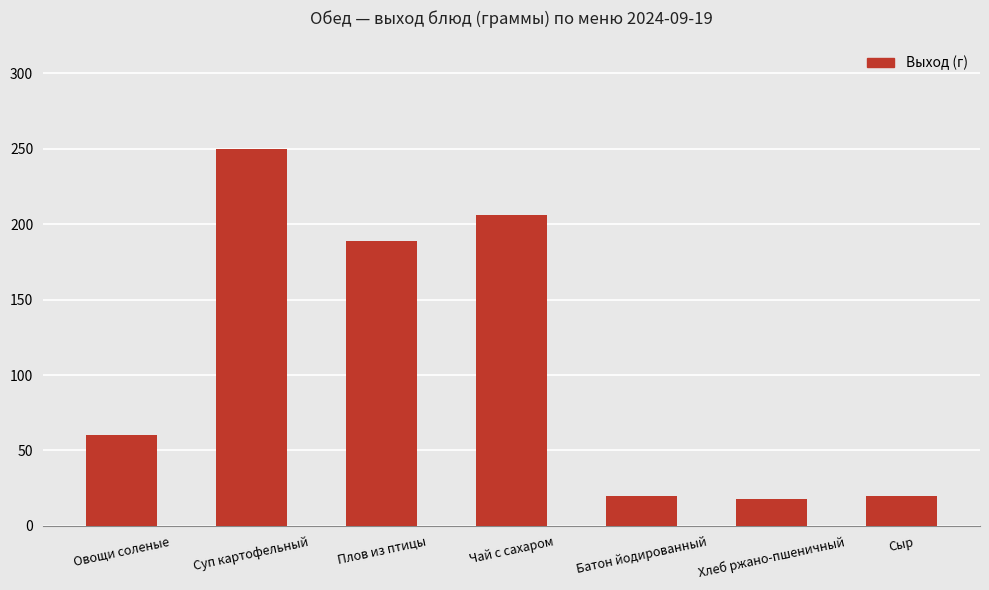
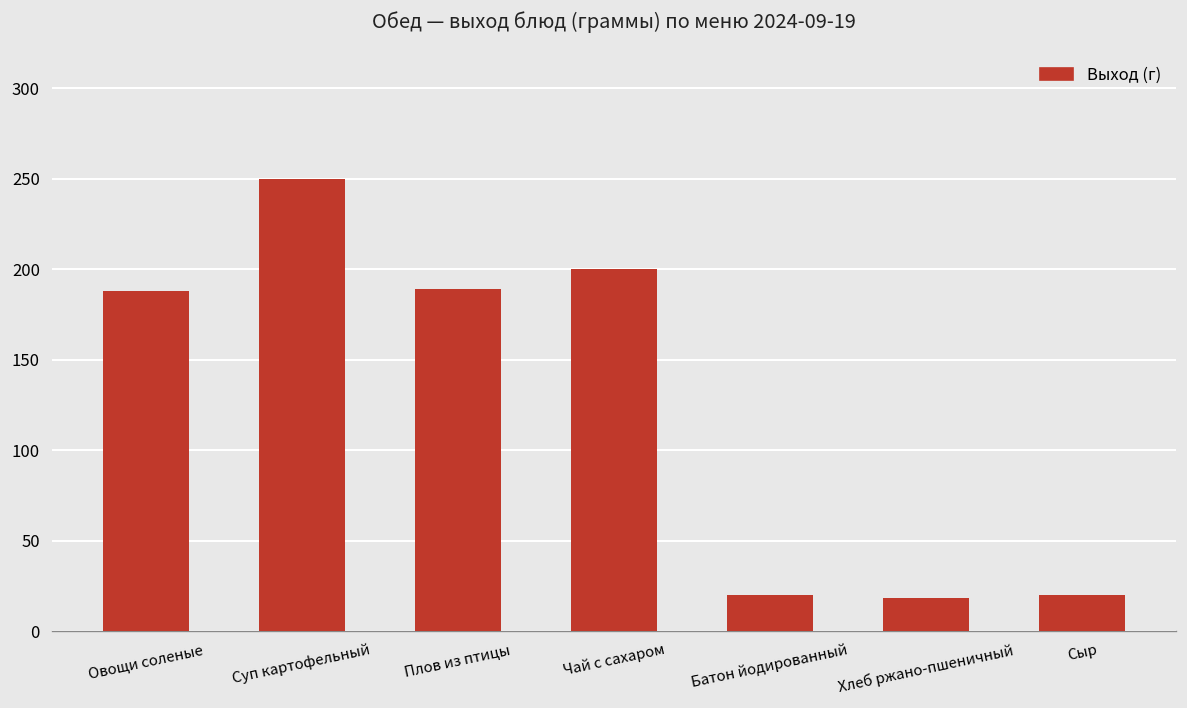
  {
-   "Овощи соленые": 60,
+   "Овощи соленые": 188,
    "Суп картофельный": 250,
    "Плов из птицы": 189,
-   "Чай с сахаром": 206,
+   "Чай с сахаром": 200,
    "Батон йодированный": 20,
    "Хлеб ржано-пшеничный": 18,
    "Сыр": 20
  }
